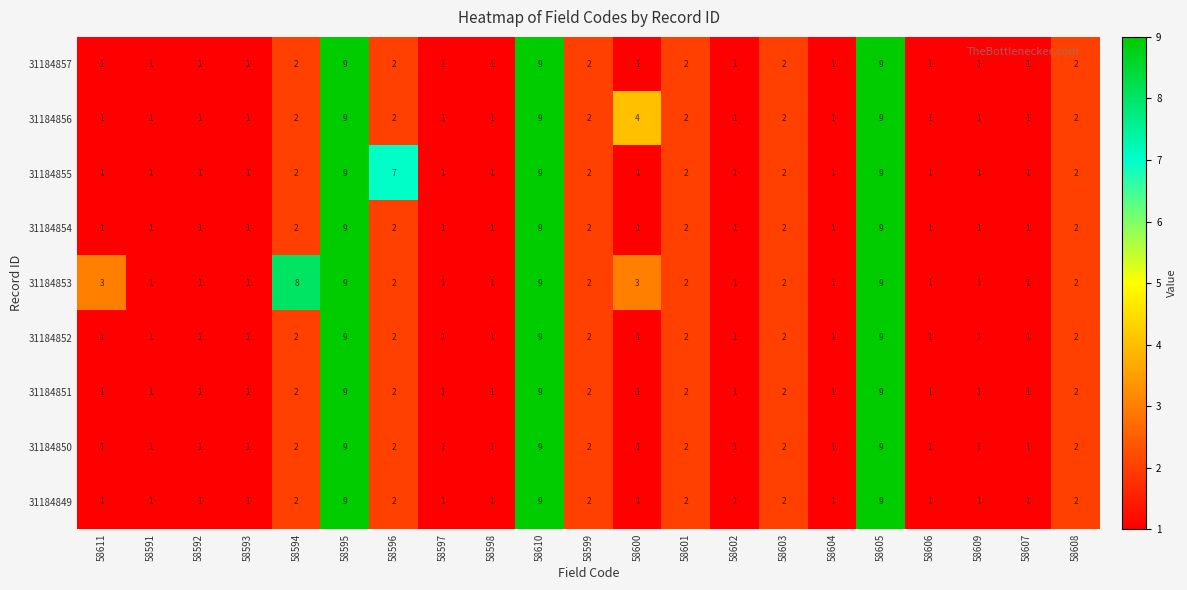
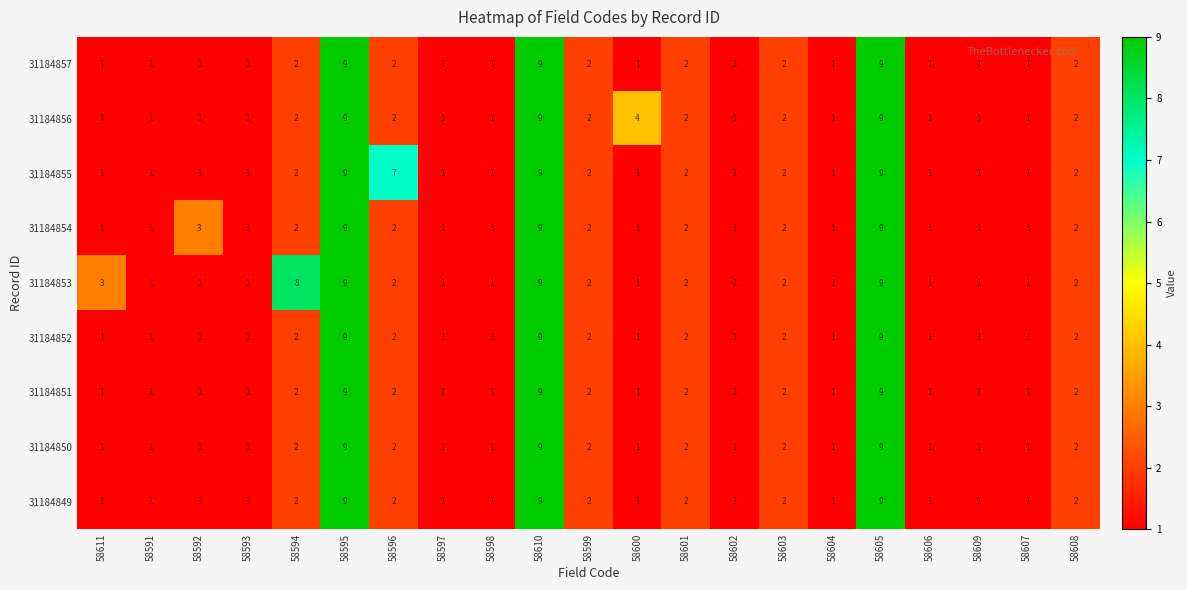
  {
    "31184857": {
      "58611": 1,
      "58591": 1,
      "58592": 1,
      "58593": 1,
      "58594": 2,
      "58595": 9,
      "58596": 2,
      "58597": 1,
      "58598": 1,
      "58610": 9,
      "58599": 2,
      "58600": 1,
      "58601": 2,
      "58602": 1,
      "58603": 2,
      "58604": 1,
      "58605": 9,
      "58606": 1,
      "58609": 1,
      "58608": 2
    },
    "31184856": {
      "58611": 1,
      "58591": 1,
      "58592": 1,
      "58593": 1,
      "58594": 2,
      "58595": 9,
      "58596": 2,
      "58597": 1,
      "58598": 1,
      "58610": 9,
      "58599": 2,
      "58600": 4,
      "58601": 2,
      "58602": 1,
      "58603": 2,
      "58604": 1,
      "58605": 9,
      "58606": 1,
      "58609": 1,
      "58607": 1,
      "58608": 2
    },
    "31184855": {
      "58611": 1,
      "58591": 1,
      "58592": 1,
      "58593": 1,
      "58594": 2,
      "58595": 9,
      "58596": 7,
      "58597": 1,
      "58598": 1,
      "58610": 9,
      "58599": 2,
      "58600": 1,
      "58601": 2,
      "58602": 1,
      "58603": 2,
      "58604": 1,
      "58605": 9,
      "58606": 1,
      "58609": 1,
      "58607": 1,
      "58608": 2
    },
    "31184854": {
      "58611": 1,
      "58591": 1,
-     "58592": 1,
+     "58592": 3,
      "58593": 1,
      "58594": 2,
      "58595": 9,
      "58596": 2,
      "58597": 1,
      "58598": 1,
      "58610": 9,
      "58599": 2,
      "58600": 1,
      "58601": 2,
      "58602": 1,
      "58603": 2,
      "58604": 1,
      "58605": 9,
      "58606": 1,
      "58609": 1,
      "58607": 1,
      "58608": 2
    },
    "31184853": {
      "58611": 3,
      "58591": 1,
      "58592": 1,
      "58593": 1,
      "58594": 8,
      "58595": 9,
      "58596": 2,
      "58597": 1,
      "58598": 1,
      "58610": 9,
      "58599": 2,
-     "58600": 3,
+     "58600": 1,
      "58601": 2,
      "58602": 1,
      "58603": 2,
      "58604": 1,
      "58605": 9,
      "58606": 1,
      "58609": 1,
      "58607": 1,
      "58608": 2
    },
    "31184852": {
      "58611": 1,
      "58591": 1,
      "58592": 1,
      "58593": 1,
      "58594": 2,
      "58595": 9,
      "58596": 2,
      "58597": 1,
      "58598": 1,
      "58610": 9,
      "58599": 2,
      "58600": 1,
      "58601": 2,
      "58602": 1,
      "58603": 2,
      "58604": 1,
      "58605": 9,
      "58606": 1,
      "58609": 1,
      "58607": 1,
      "58608": 2
    },
    "31184851": {
      "58611": 1,
      "58591": 1,
      "58592": 1,
      "58593": 1,
      "58594": 2,
      "58595": 9,
      "58596": 2,
      "58597": 1,
      "58598": 1,
      "58610": 9,
      "58599": 2,
      "58600": 1,
      "58601": 2,
      "58602": 1,
      "58603": 2,
      "58604": 1,
      "58605": 9,
      "58606": 1,
      "58609": 1,
      "58607": 1,
      "58608": 2
    },
    "31184850": {
      "58611": 1,
      "58591": 1,
      "58592": 1,
      "58593": 1,
      "58594": 2,
      "58595": 9,
      "58596": 2,
      "58597": 1,
      "58598": 1,
      "58610": 9,
      "58599": 2,
      "58600": 1,
      "58601": 2,
      "58602": 1,
      "58603": 2,
      "58604": 1,
      "58605": 9,
      "58606": 1,
      "58609": 1,
      "58607": 1,
      "58608": 2
    },
    "31184849": {
      "58611": 1,
      "58591": 1,
      "58592": 1,
      "58593": 1,
      "58594": 2,
      "58595": 9,
      "58596": 2,
      "58597": 1,
      "58598": 1,
      "58610": 9,
      "58599": 2,
      "58600": 1,
      "58601": 2,
      "58602": 1,
      "58603": 2,
      "58604": 1,
      "58605": 9,
      "58606": 1,
      "58609": 1,
      "58607": 1,
      "58608": 2
    }
  }
